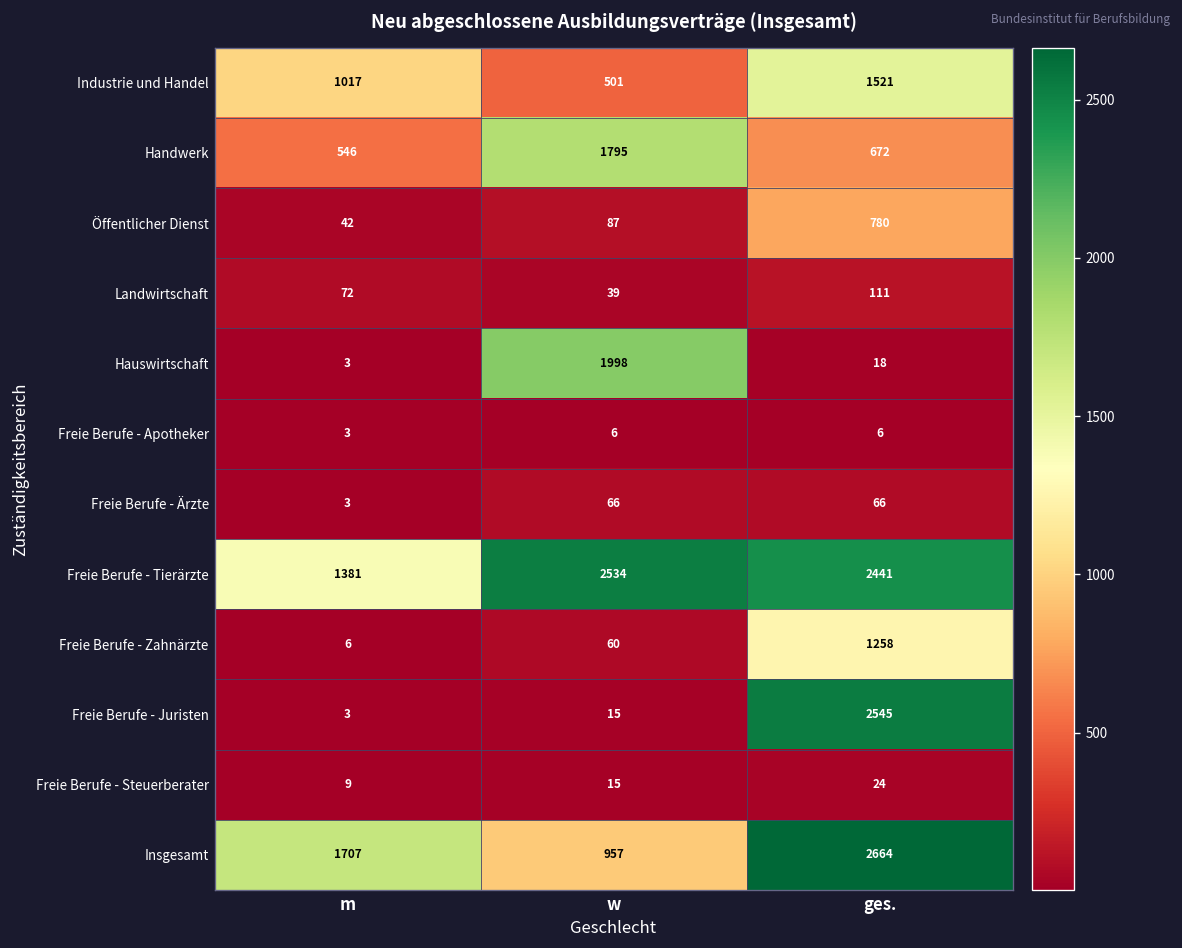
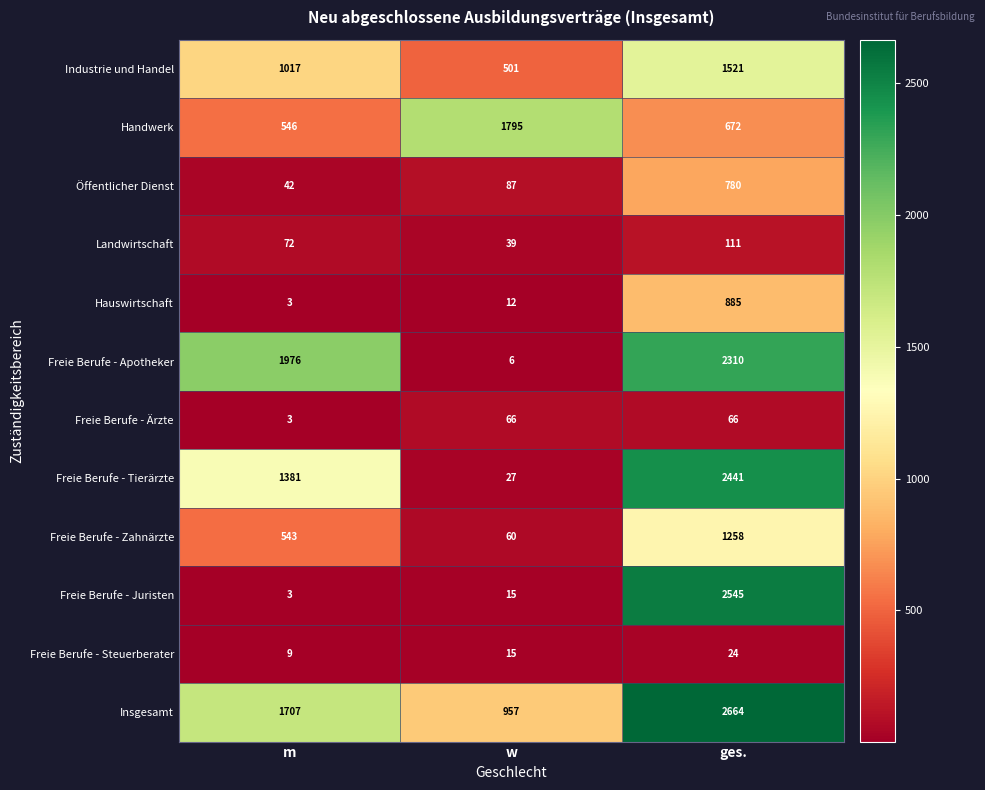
  {
    "Industrie und Handel": {
      "m": 1017,
      "w": 501,
      "ges.": 1521
    },
    "Handwerk": {
      "m": 546,
      "w": 1795,
      "ges.": 672
    },
    "Öffentlicher Dienst": {
      "m": 42,
      "w": 87,
      "ges.": 780
    },
    "Landwirtschaft": {
      "m": 72,
      "w": 39,
      "ges.": 111
    },
    "Hauswirtschaft": {
      "m": 3,
-     "w": 1998,
-     "ges.": 18
+     "w": 12,
+     "ges.": 885
    },
    "Freie Berufe - Apotheker": {
-     "m": 3,
+     "m": 1976,
      "w": 6,
-     "ges.": 6
+     "ges.": 2310
    },
    "Freie Berufe - Ärzte": {
      "m": 3,
      "w": 66,
      "ges.": 66
    },
    "Freie Berufe - Tierärzte": {
      "m": 1381,
-     "w": 2534,
+     "w": 27,
      "ges.": 2441
    },
    "Freie Berufe - Zahnärzte": {
-     "m": 6,
+     "m": 543,
      "w": 60,
      "ges.": 1258
    },
    "Freie Berufe - Juristen": {
      "m": 3,
      "w": 15,
      "ges.": 2545
    },
    "Freie Berufe - Steuerberater": {
      "m": 9,
      "w": 15,
      "ges.": 24
    },
    "Insgesamt": {
      "m": 1707,
      "w": 957,
      "ges.": 2664
    }
  }
